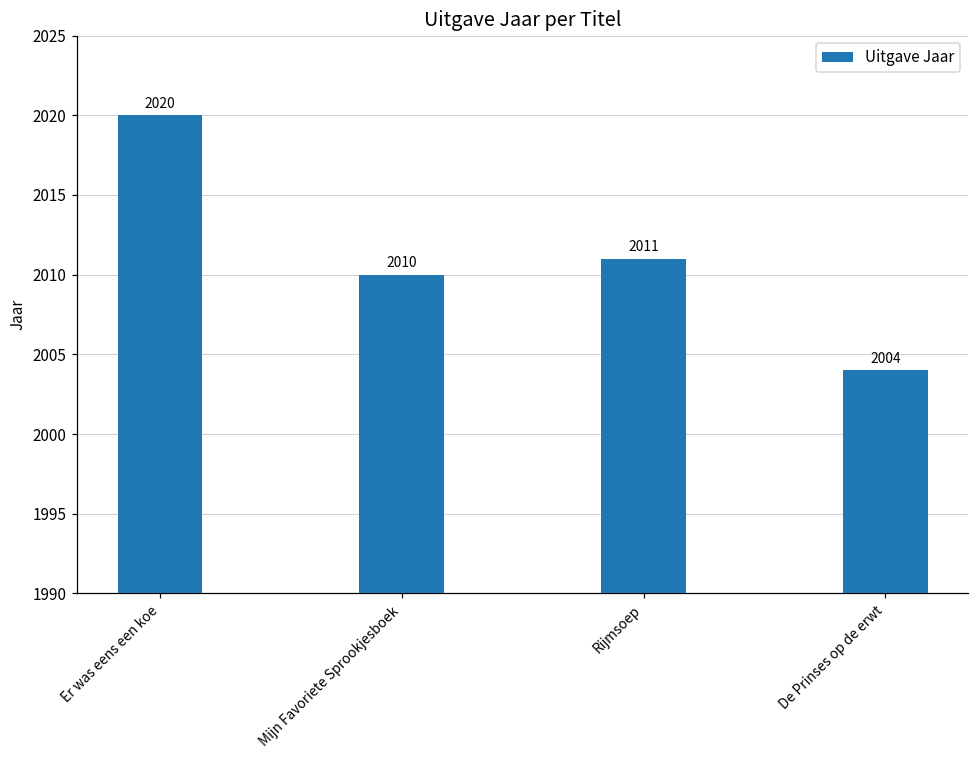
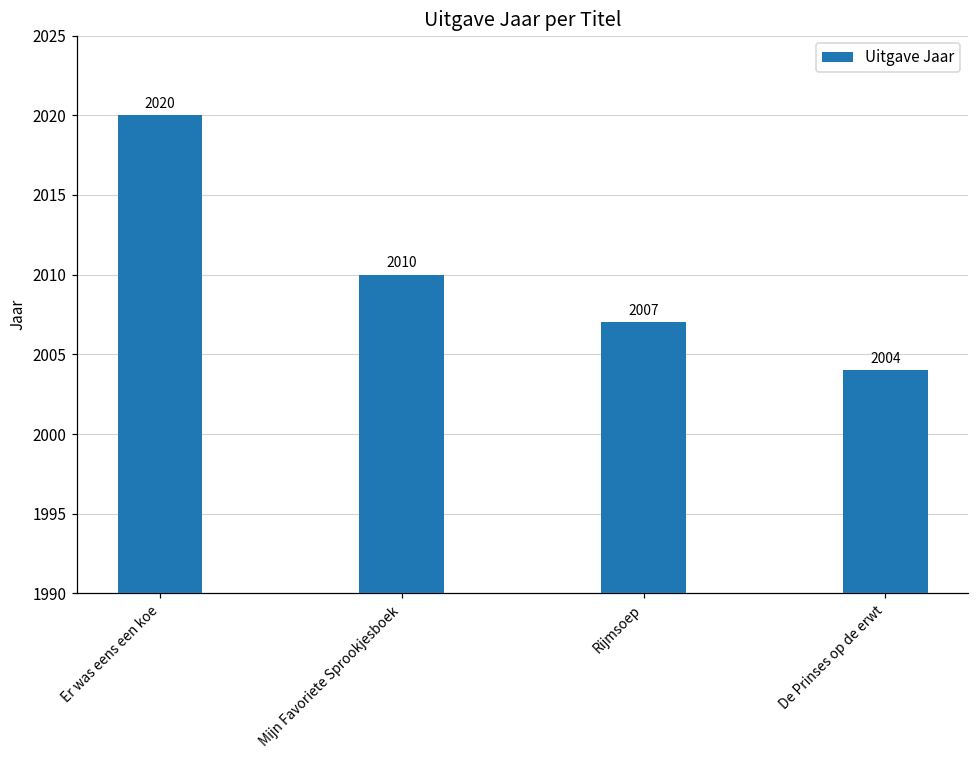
  {
    "Er was eens een koe": 2020,
    "Mijn Favoriete Sprookjesboek": 2010,
-   "Rijmsoep": 2011,
+   "Rijmsoep": 2007,
    "De Prinses op de erwt": 2004
  }
